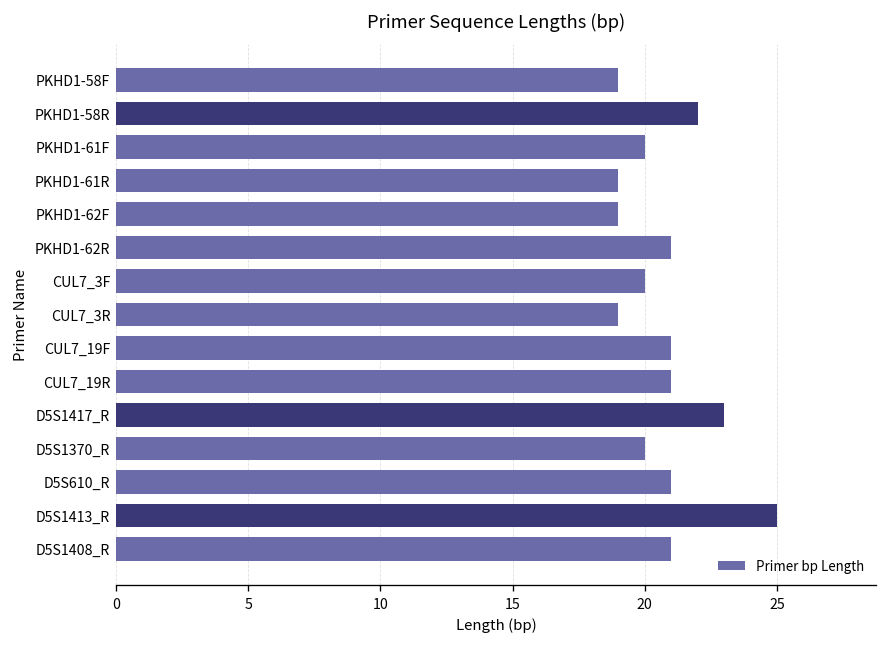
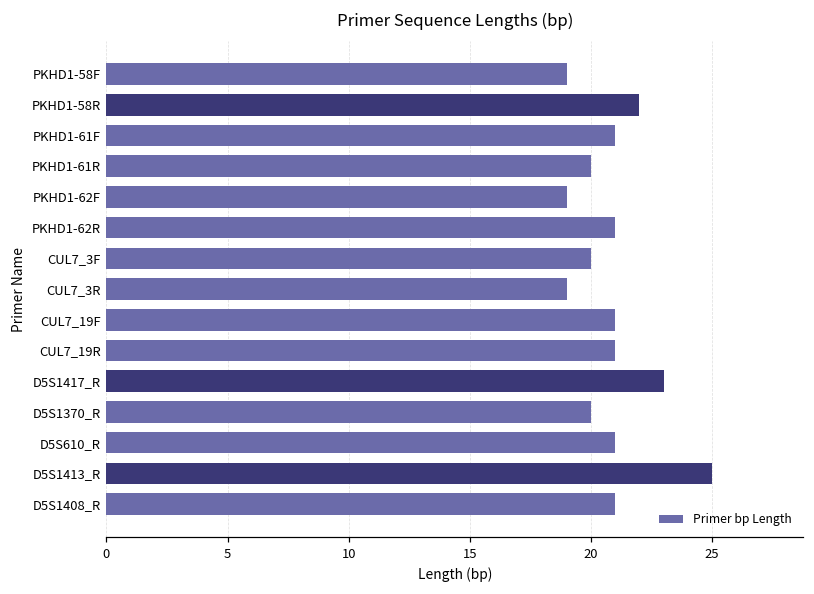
  {
    "PKHD1-58F": 19,
    "PKHD1-58R": 22,
-   "PKHD1-61F": 20,
-   "PKHD1-61R": 19,
+   "PKHD1-61F": 21,
+   "PKHD1-61R": 20,
    "PKHD1-62F": 19,
    "PKHD1-62R": 21,
    "CUL7_3F": 20,
    "CUL7_3R": 19,
    "CUL7_19F": 21,
    "CUL7_19R": 21,
    "D5S1417_R": 23,
    "D5S1370_R": 20,
    "D5S610_R": 21,
    "D5S1413_R": 25,
    "D5S1408_R": 21
  }
